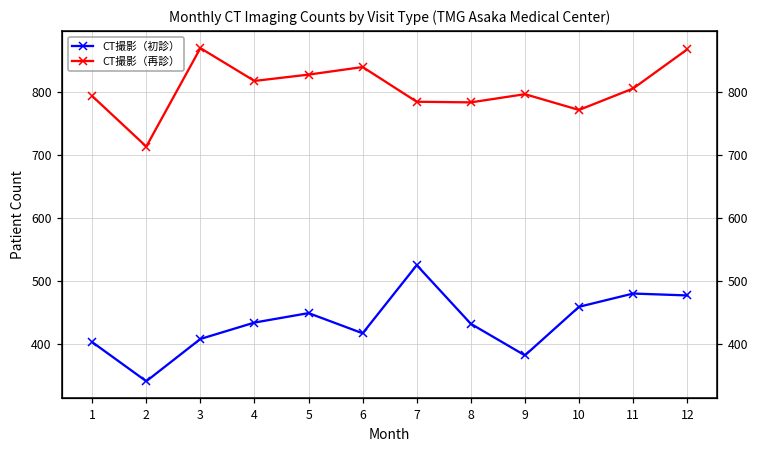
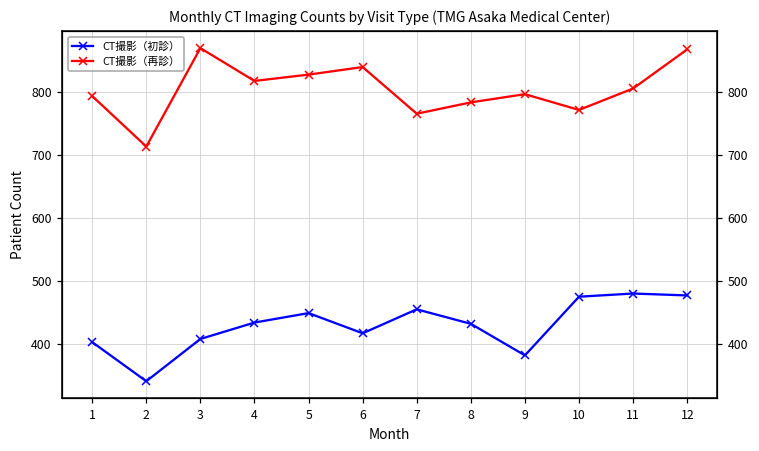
  {
    "CT撮影（初診）": {
      "1": 400,
      "2": 340,
      "3": 410,
      "4": 430,
      "5": 450,
      "6": 420,
-     "7": 530,
+     "7": 460,
      "8": 430,
      "9": 380,
-     "10": 460,
+     "10": 480,
      "11": 480,
      "12": 480
    },
    "CT撮影（再診）": {
      "1": 790,
      "2": 710,
      "3": 870,
      "4": 820,
      "5": 830,
      "6": 840,
-     "7": 780,
+     "7": 770,
      "8": 780,
      "9": 800,
      "10": 770,
      "11": 810,
      "12": 870
    }
  }
